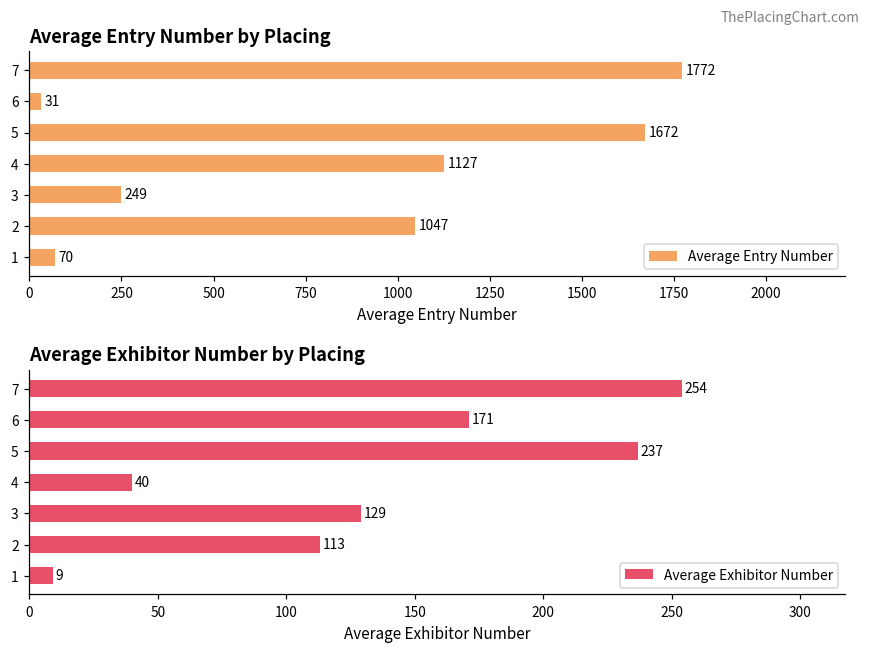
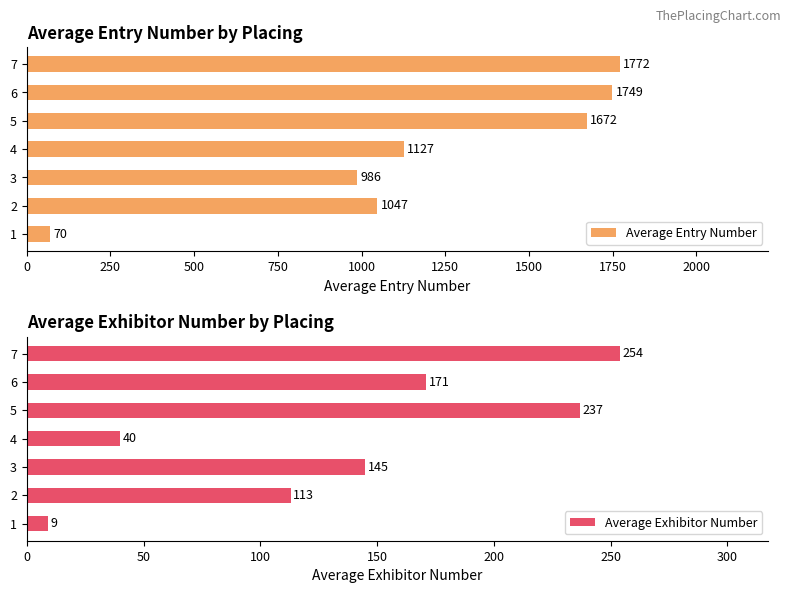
  {
    "Average Entry Number by Placing": {
      "7": 1772,
-     "6": 31,
+     "6": 1749,
      "5": 1672,
      "4": 1127,
-     "3": 249,
+     "3": 986,
      "2": 1047,
      "1": 70
    },
    "Average Exhibitor Number by Placing": {
      "7": 254,
      "6": 171,
      "5": 237,
      "4": 40,
-     "3": 129,
+     "3": 145,
      "2": 113,
      "1": 9
    }
  }
